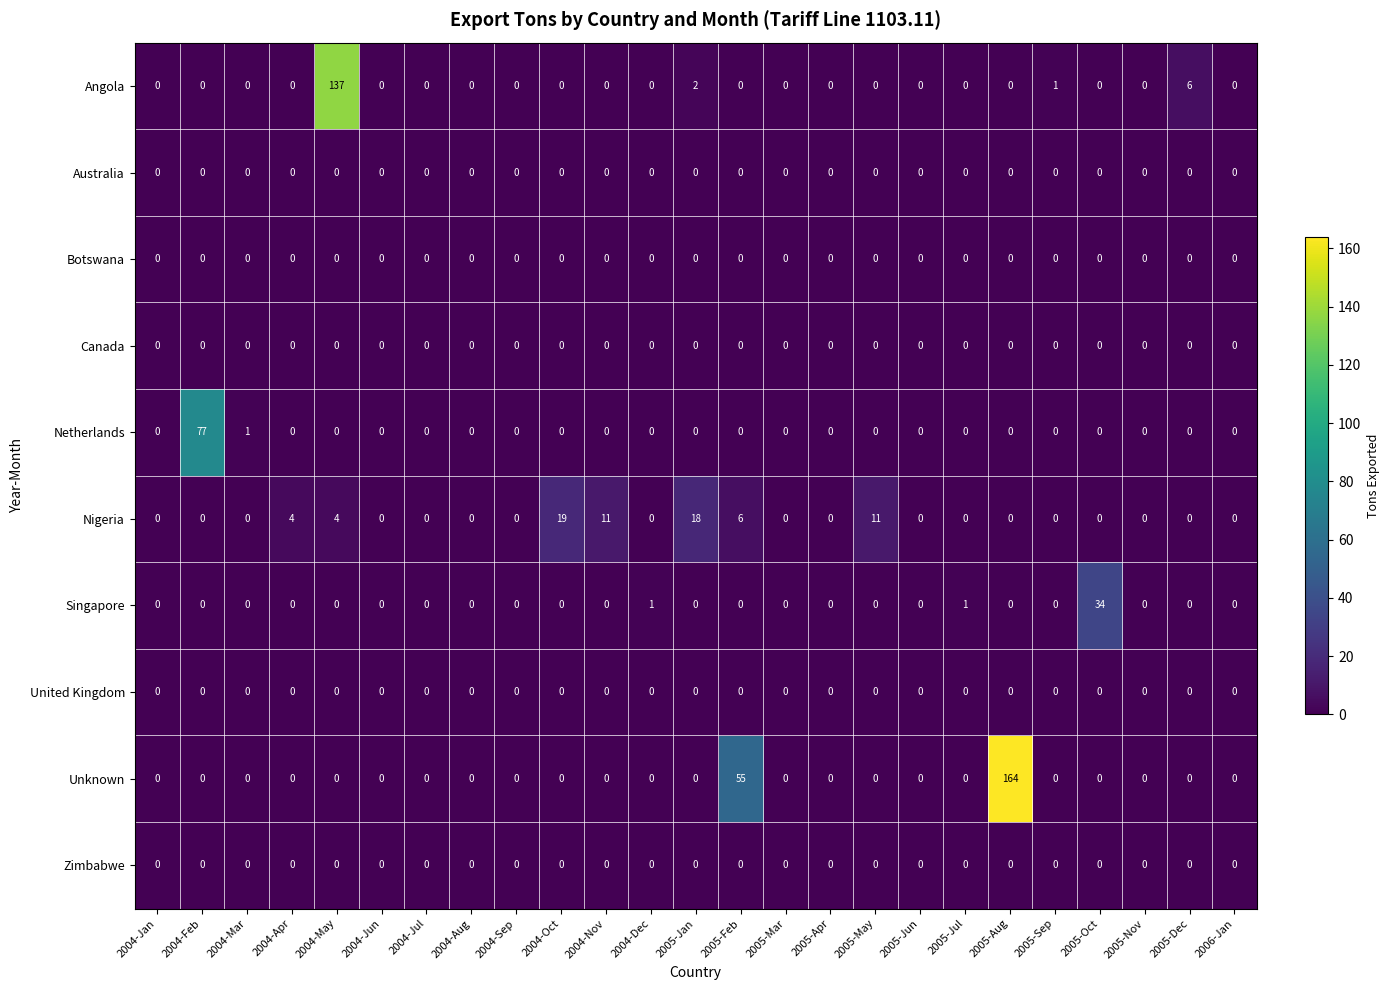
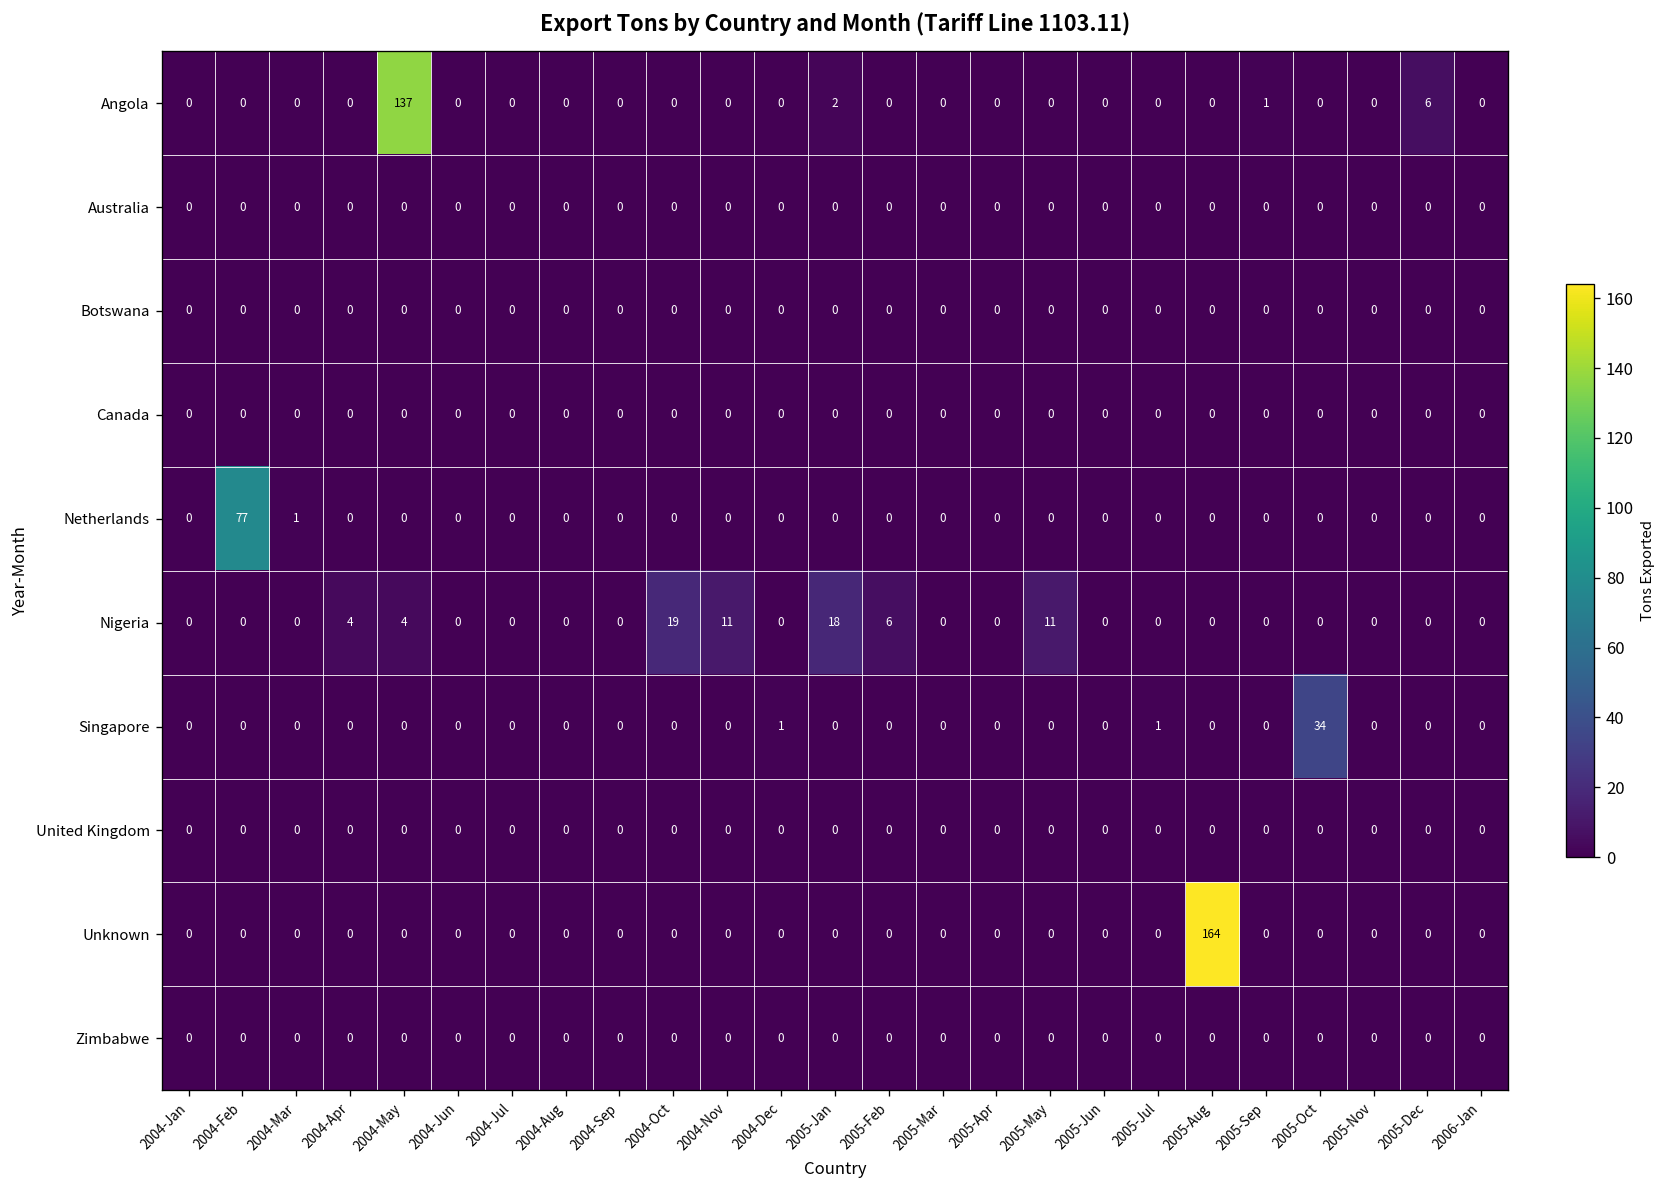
  {
    "Unknown": {
      "2004-Jan": 0,
      "2004-Feb": 0,
      "2004-Mar": 0,
      "2004-Apr": 0,
      "2004-May": 0,
      "2004-Jun": 0,
      "2004-Jul": 0,
      "2004-Aug": 0,
      "2004-Sep": 0,
      "2004-Oct": 0,
      "2004-Nov": 0,
      "2004-Dec": 0,
      "2005-Jan": 0,
-     "2005-Feb": 55,
+     "2005-Feb": 0,
      "2005-Mar": 0,
      "2005-Apr": 0,
      "2005-May": 0,
      "2005-Jun": 0,
      "2005-Jul": 0,
      "2005-Aug": 164,
      "2005-Sep": 0,
      "2005-Oct": 0,
      "2005-Nov": 0,
      "2005-Dec": 0,
      "2006-Jan": 0
    }
  }
